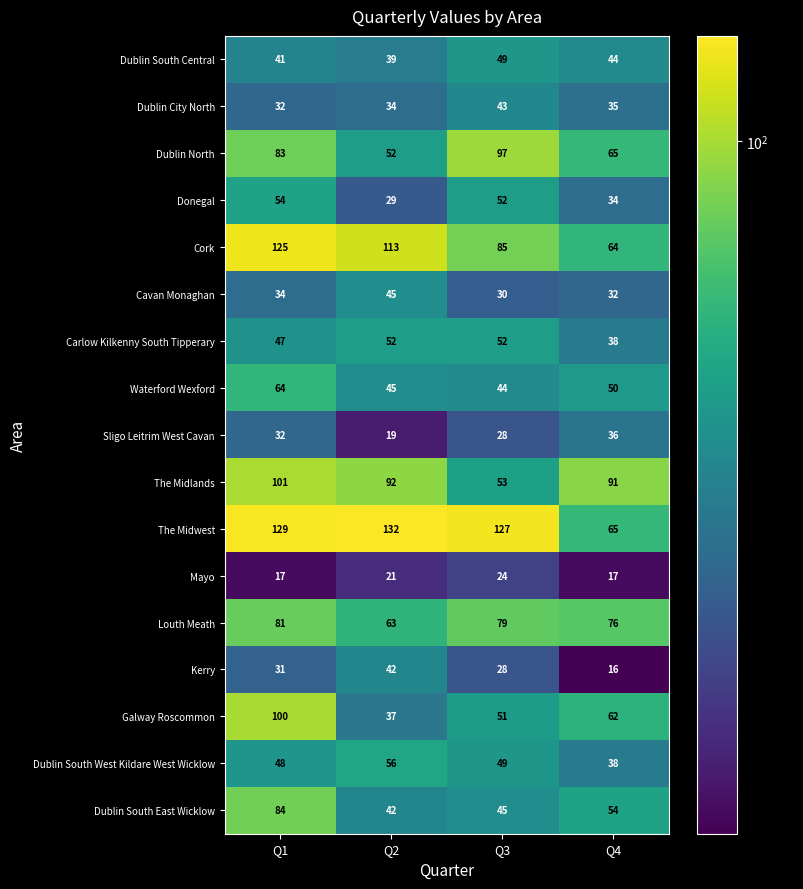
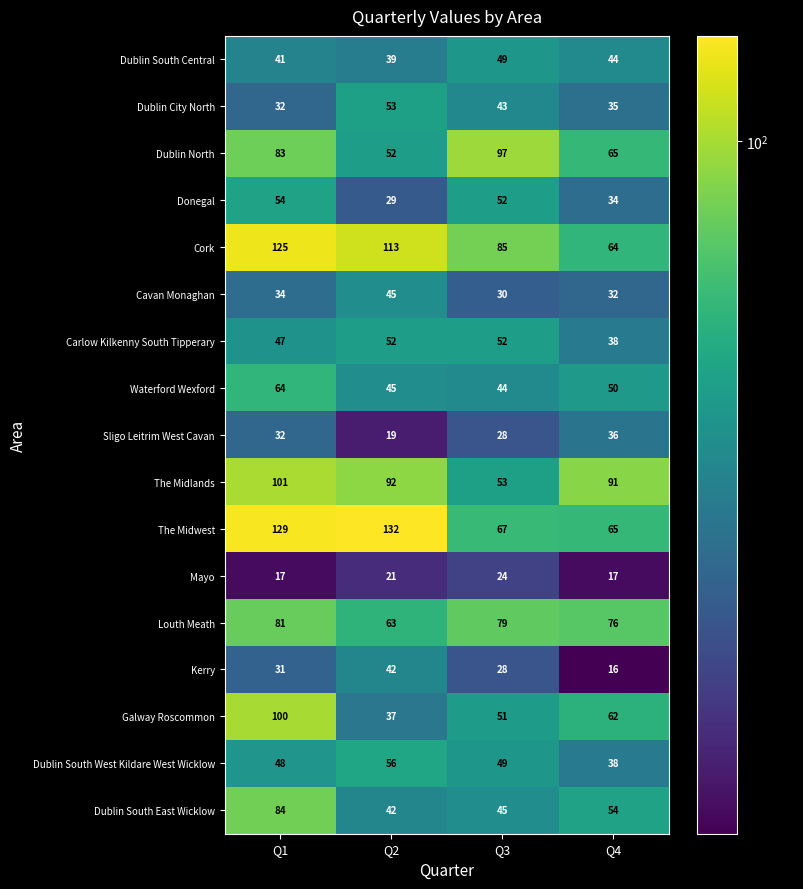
  {
    "Dublin South Central": {
      "Q1": 41,
      "Q2": 39,
      "Q3": 49,
      "Q4": 44
    },
    "Dublin City North": {
      "Q1": 32,
-     "Q2": 34,
+     "Q2": 53,
      "Q3": 43,
      "Q4": 35
    },
    "Dublin North": {
      "Q1": 83,
      "Q2": 52,
      "Q3": 97,
      "Q4": 65
    },
    "Donegal": {
      "Q1": 54,
      "Q2": 29,
      "Q3": 52,
      "Q4": 34
    },
    "Cork": {
      "Q1": 125,
      "Q2": 113,
      "Q3": 85,
      "Q4": 64
    },
    "Cavan Monaghan": {
      "Q1": 34,
      "Q2": 45,
      "Q3": 30,
      "Q4": 32
    },
    "Carlow Kilkenny South Tipperary": {
      "Q1": 47,
      "Q2": 52,
      "Q3": 52,
      "Q4": 38
    },
    "Waterford Wexford": {
      "Q1": 64,
      "Q2": 45,
      "Q3": 44,
      "Q4": 50
    },
    "Sligo Leitrim West Cavan": {
      "Q1": 32,
      "Q2": 19,
      "Q3": 28,
      "Q4": 36
    },
    "The Midlands": {
      "Q1": 101,
      "Q2": 92,
      "Q3": 53,
      "Q4": 91
    },
    "The Midwest": {
      "Q1": 129,
      "Q2": 132,
-     "Q3": 127,
+     "Q3": 67,
      "Q4": 65
    },
    "Mayo": {
      "Q1": 17,
      "Q2": 21,
      "Q3": 24,
      "Q4": 17
    },
    "Louth Meath": {
      "Q1": 81,
      "Q2": 63,
      "Q3": 79,
      "Q4": 76
    },
    "Kerry": {
      "Q1": 31,
      "Q2": 42,
      "Q3": 28,
      "Q4": 16
    },
    "Galway Roscommon": {
      "Q1": 100,
      "Q2": 37,
      "Q3": 51,
      "Q4": 62
    },
    "Dublin South West Kildare West Wicklow": {
      "Q1": 48,
      "Q2": 56,
      "Q3": 49,
      "Q4": 38
    },
    "Dublin South East Wicklow": {
      "Q1": 84,
      "Q2": 42,
      "Q3": 45,
      "Q4": 54
    }
  }
